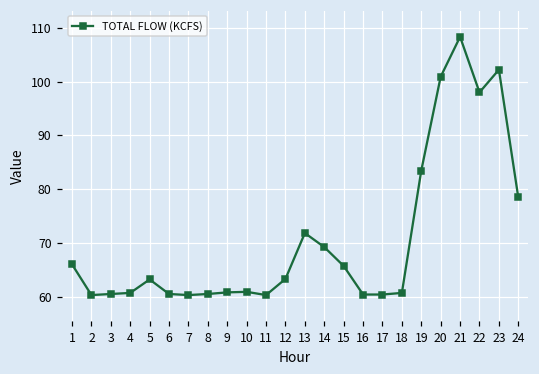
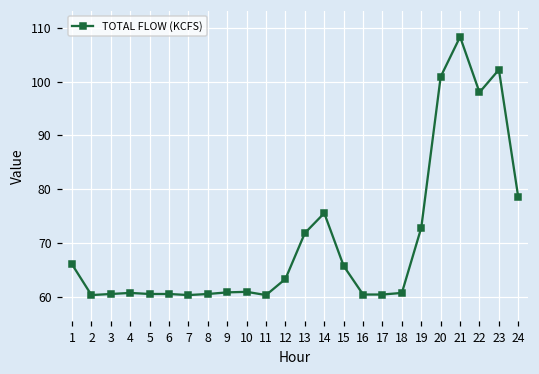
  {
    "1": 66,
    "2": 60,
    "3": 61,
    "4": 61,
-   "5": 63,
+   "5": 61,
    "6": 61,
    "7": 60,
    "8": 61,
    "9": 61,
    "10": 61,
    "11": 60,
    "12": 63,
    "13": 72,
-   "14": 69,
+   "14": 76,
    "15": 66,
    "16": 61,
    "17": 61,
    "18": 61,
-   "19": 84,
+   "19": 73,
    "20": 101,
    "21": 108,
    "22": 98,
    "23": 102,
    "24": 79
  }
